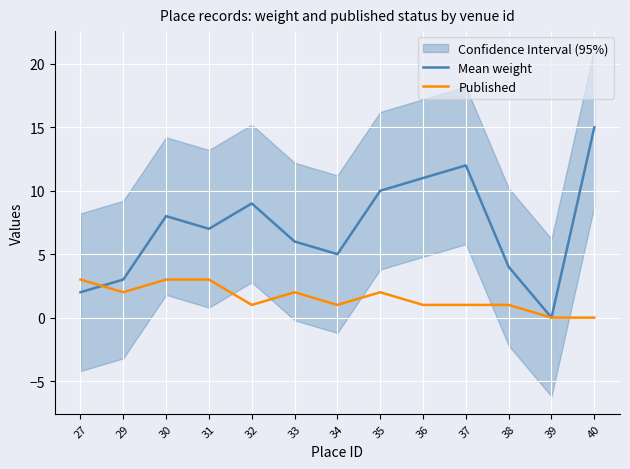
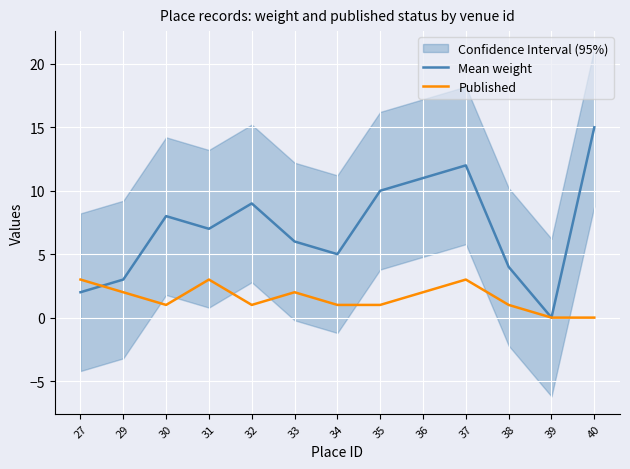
  {
    "Published": {
      "27": 3,
      "29": 2,
-     "30": 3,
+     "30": 1,
      "31": 3,
      "32": 1,
      "33": 2,
      "34": 1,
-     "35": 2,
-     "36": 1,
-     "37": 1,
+     "35": 1,
+     "36": 2,
+     "37": 3,
      "38": 1,
      "40": 0
    }
  }
